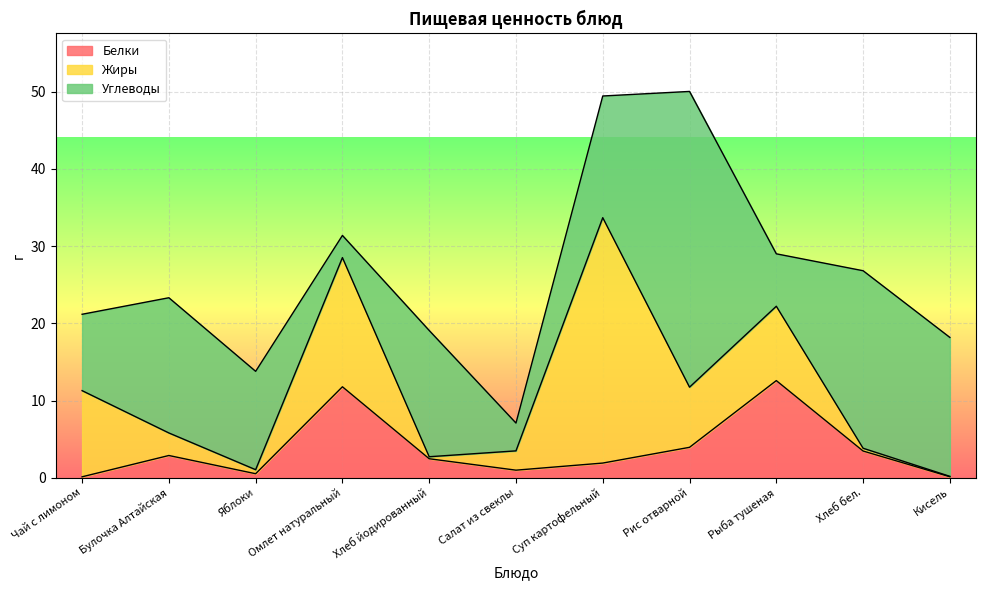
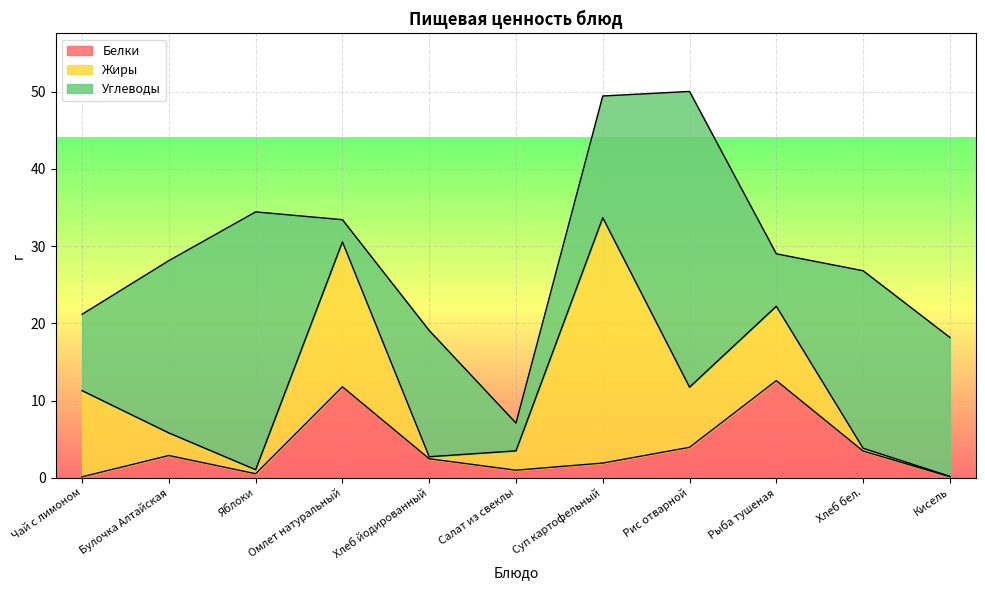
  {
    "Белки": {
      "Чай с лимоном": 0,
      "Булочка Алтайская": 3,
      "Яблоки": 1,
      "Омлет натуральный": 12,
      "Салат из свеклы": 1,
      "Суп картофельный": 2,
      "Рис отварной": 4,
      "Рыба тушеная": 13,
      "Хлеб бел.": 3
    },
    "Жиры": {
      "Чай с лимоном": 11,
      "Булочка Алтайская": 3,
      "Яблоки": 1,
-     "Омлет натуральный": 17,
+     "Омлет натуральный": 19,
      "Салат из свеклы": 3,
      "Суп картофельный": 32,
      "Рис отварной": 8,
      "Рыба тушеная": 10,
      "Хлеб бел.": 0
    },
    "Углеводы": {
      "Чай с лимоном": 10,
-     "Булочка Алтайская": 18,
-     "Яблоки": 13,
+     "Булочка Алтайская": 22,
+     "Яблоки": 33,
      "Омлет натуральный": 3,
      "Хлеб йодированный": 16,
      "Салат из свеклы": 4,
      "Суп картофельный": 16,
      "Рис отварной": 38,
      "Рыба тушеная": 7,
      "Хлеб бел.": 23,
      "Кисель": 18
    }
  }
